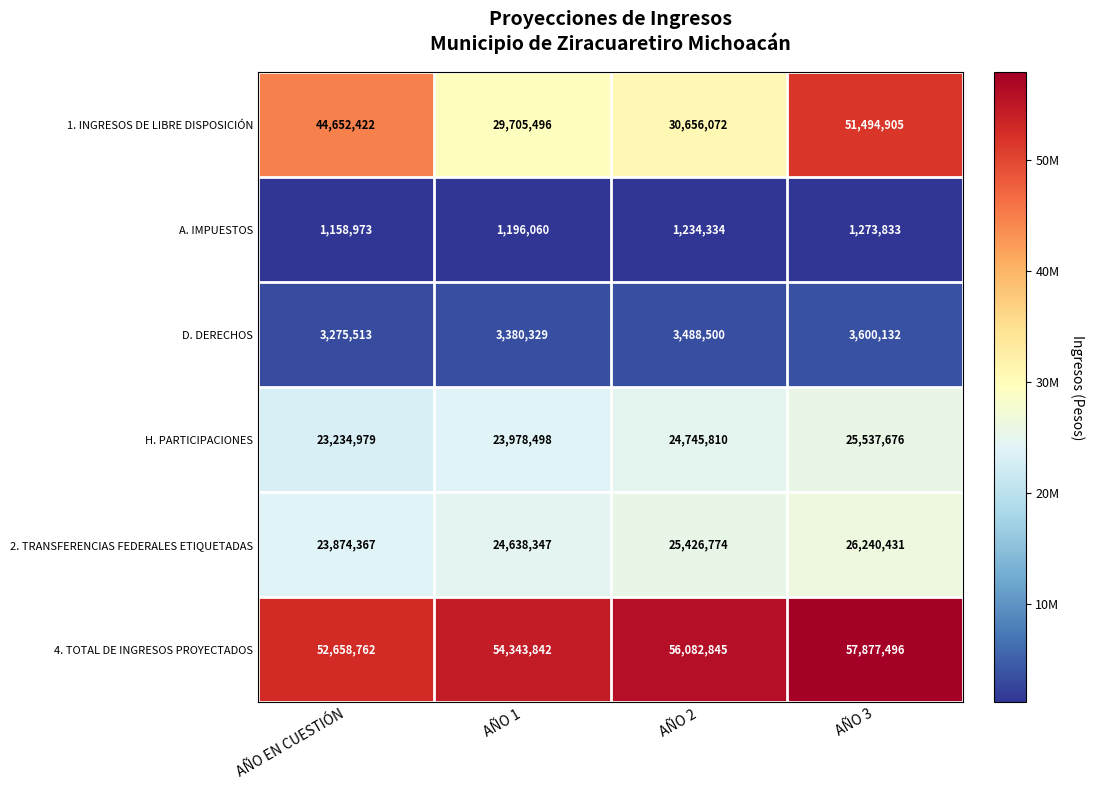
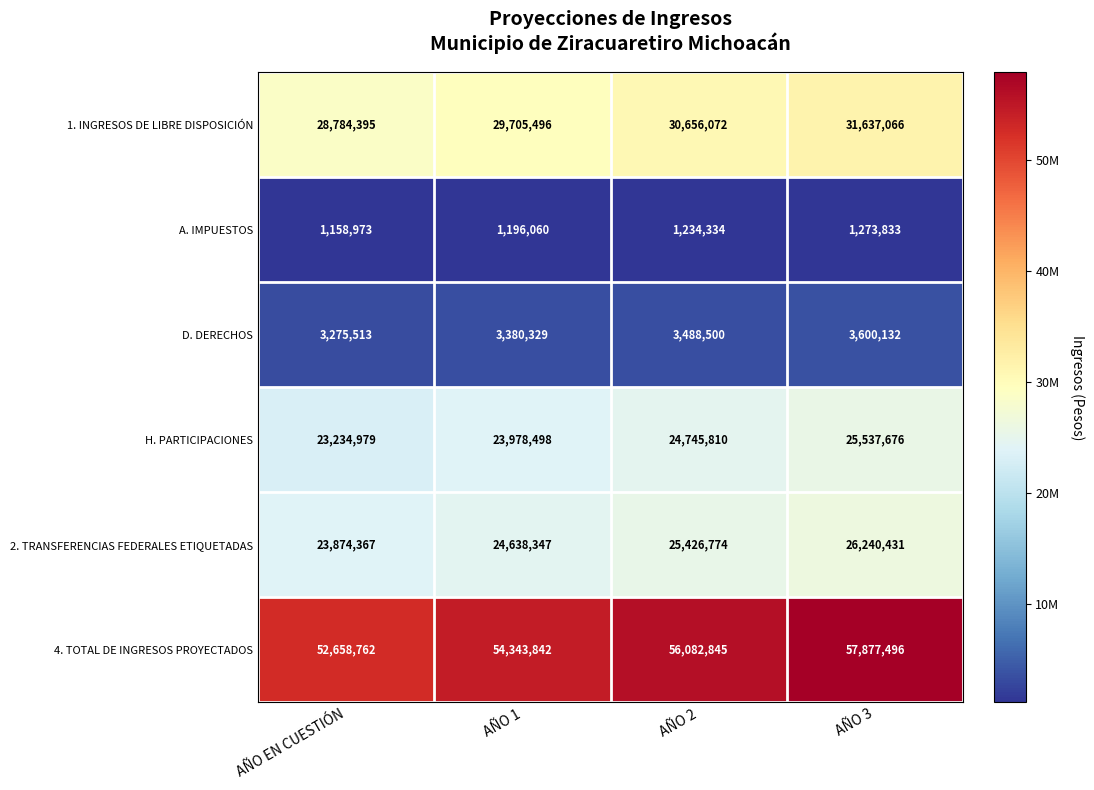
  {
    "1. INGRESOS DE LIBRE DISPOSICIÓN": {
-     "AÑO EN CUESTIÓN": "44,652,422",
+     "AÑO EN CUESTIÓN": "28,784,395",
      "AÑO 1": "29,705,496",
      "AÑO 2": "30,656,072",
-     "AÑO 3": "51,494,905"
+     "AÑO 3": "31,637,066"
    },
    "A. IMPUESTOS": {
      "AÑO EN CUESTIÓN": "1,158,973",
      "AÑO 1": "1,196,060",
      "AÑO 2": "1,234,334",
      "AÑO 3": "1,273,833"
    },
    "D. DERECHOS": {
      "AÑO EN CUESTIÓN": "3,275,513",
      "AÑO 1": "3,380,329",
      "AÑO 2": "3,488,500",
      "AÑO 3": "3,600,132"
    },
    "H. PARTICIPACIONES": {
      "AÑO EN CUESTIÓN": "23,234,979",
      "AÑO 1": "23,978,498",
      "AÑO 2": "24,745,810",
      "AÑO 3": "25,537,676"
    },
    "2. TRANSFERENCIAS FEDERALES ETIQUETADAS": {
      "AÑO EN CUESTIÓN": "23,874,367",
      "AÑO 1": "24,638,347",
      "AÑO 2": "25,426,774",
      "AÑO 3": "26,240,431"
    },
    "4. TOTAL DE INGRESOS PROYECTADOS": {
      "AÑO EN CUESTIÓN": "52,658,762",
      "AÑO 1": "54,343,842",
      "AÑO 2": "56,082,845",
      "AÑO 3": "57,877,496"
    }
  }
